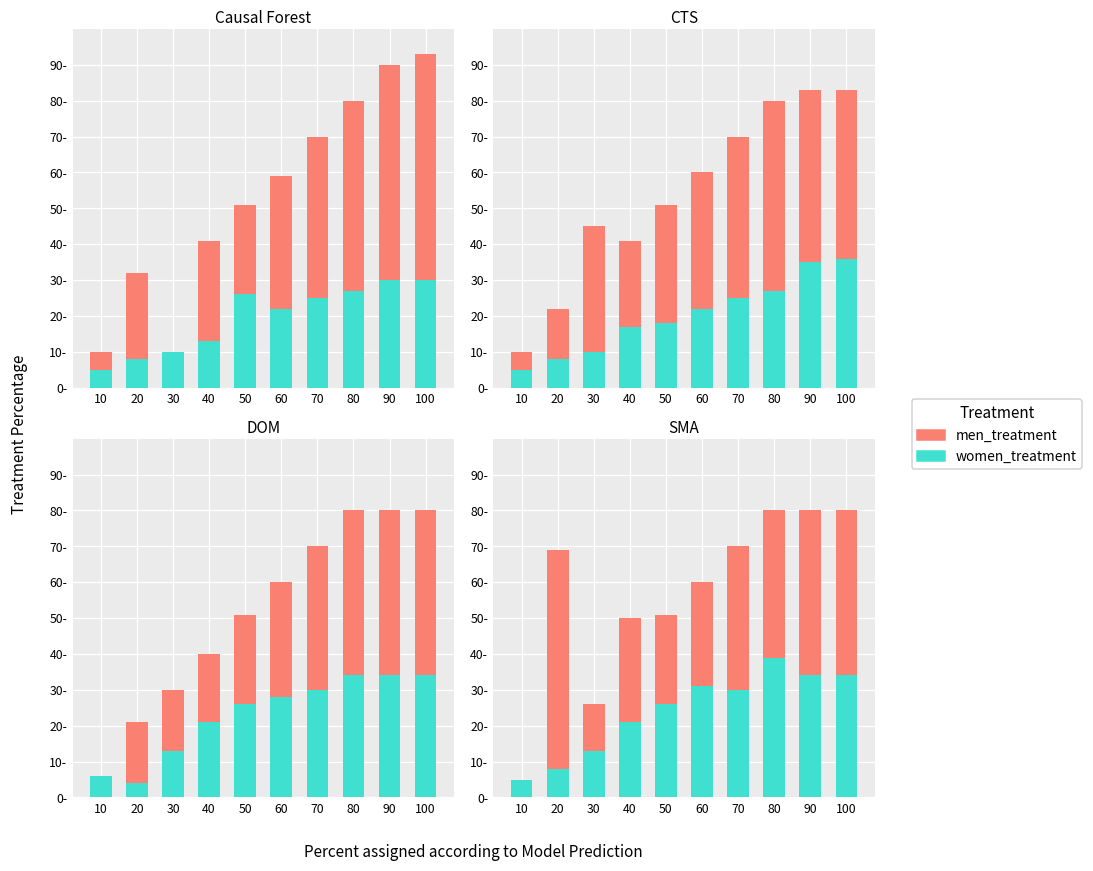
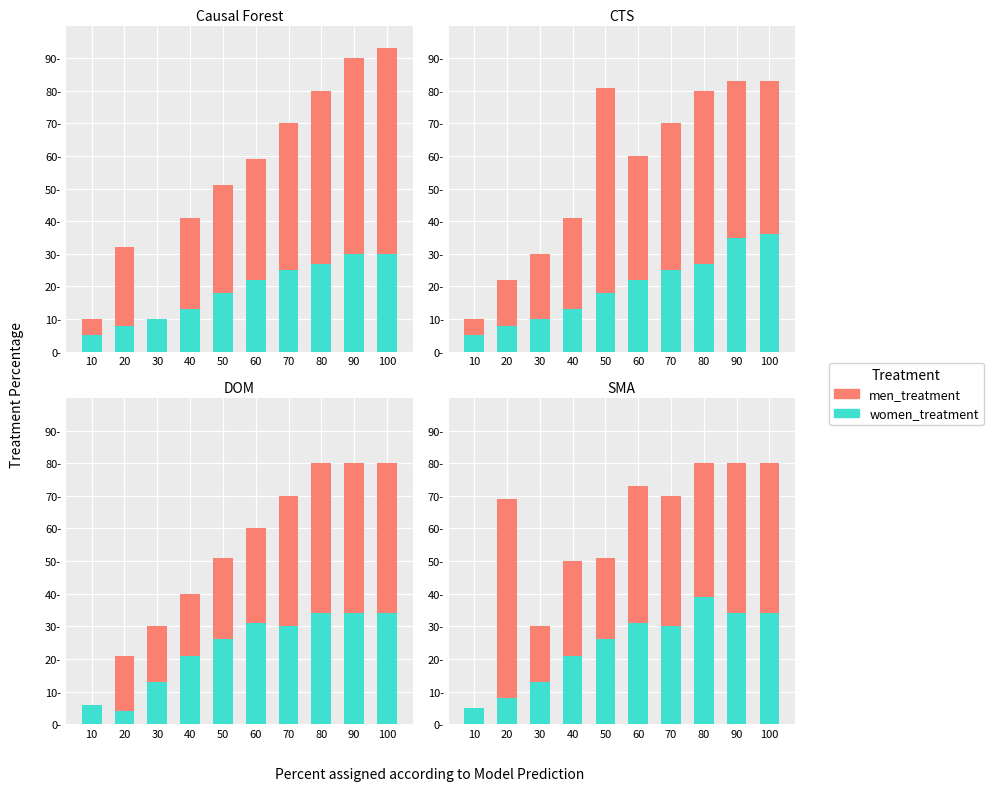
  {
    "Causal Forest": {
      "men_treatment": {
        "10": "10-",
        "20": "32-",
        "40": "41-",
        "50": "51-",
        "60": "59-",
        "70": "70-",
        "80": "80-",
        "90": "90-",
        "100": "93-"
      },
      "women_treatment": {
        "30": "10-",
-       "50": "26-"
+       "50": "18-"
      }
    },
    "CTS": {
      "men_treatment": {
        "10": "10-",
        "20": "22-",
-       "30": "45-",
+       "30": "30-",
        "40": "41-",
-       "50": "51-",
+       "50": "81-",
        "60": "60-",
        "70": "70-",
        "80": "80-",
        "90": "83-",
        "100": "83-"
      },
      "women_treatment": {
-       "40": "17-"
+       "40": "13-"
      }
    },
    "DOM": {
      "men_treatment": {
        "20": "21-",
        "30": "30-",
        "40": "40-",
        "50": "51-",
        "60": "60-",
        "70": "70-",
        "80": "80-",
        "90": "80-",
        "100": "80-"
      },
      "women_treatment": {
        "10": "6-",
-       "60": "28-"
+       "60": "31-"
      }
    },
    "SMA": {
      "men_treatment": {
        "10": "5-",
        "20": "69-",
-       "30": "26-",
+       "30": "30-",
        "40": "50-",
        "50": "51-",
-       "60": "60-",
+       "60": "73-",
        "70": "70-",
        "80": "80-",
        "90": "80-",
        "100": "80-"
      },
      "women_treatment": {
        "10": "5-"
      }
    }
  }
